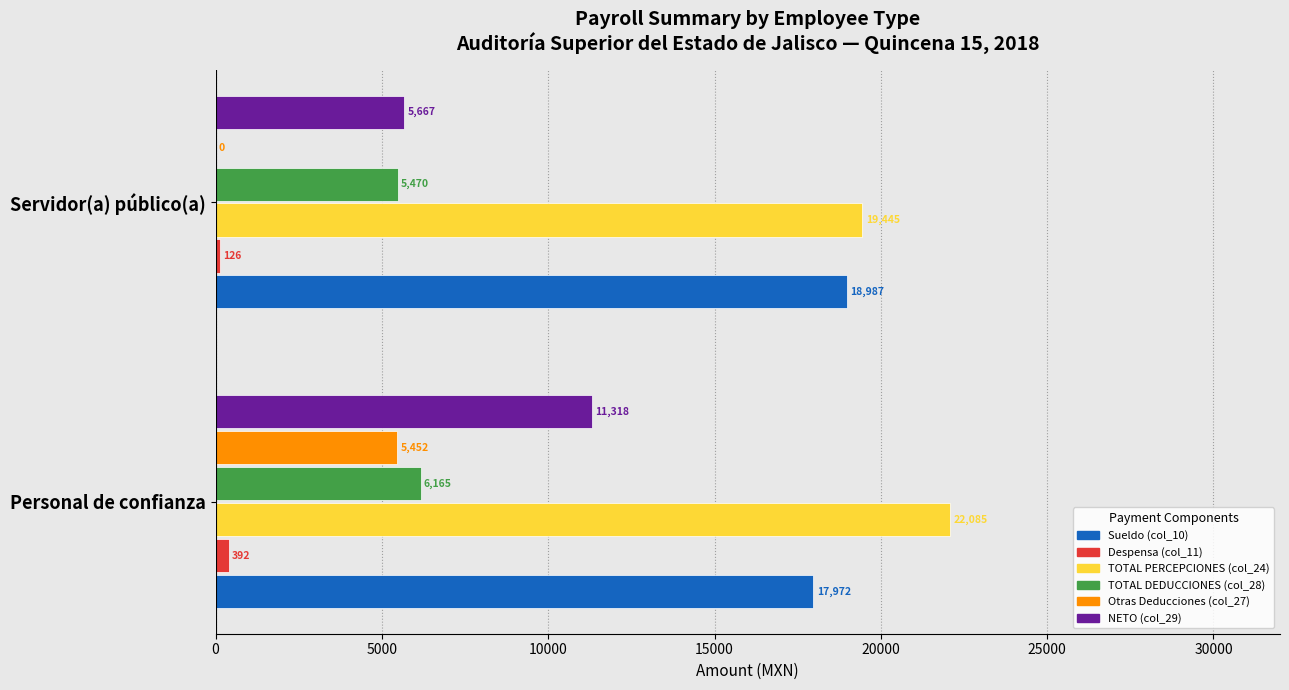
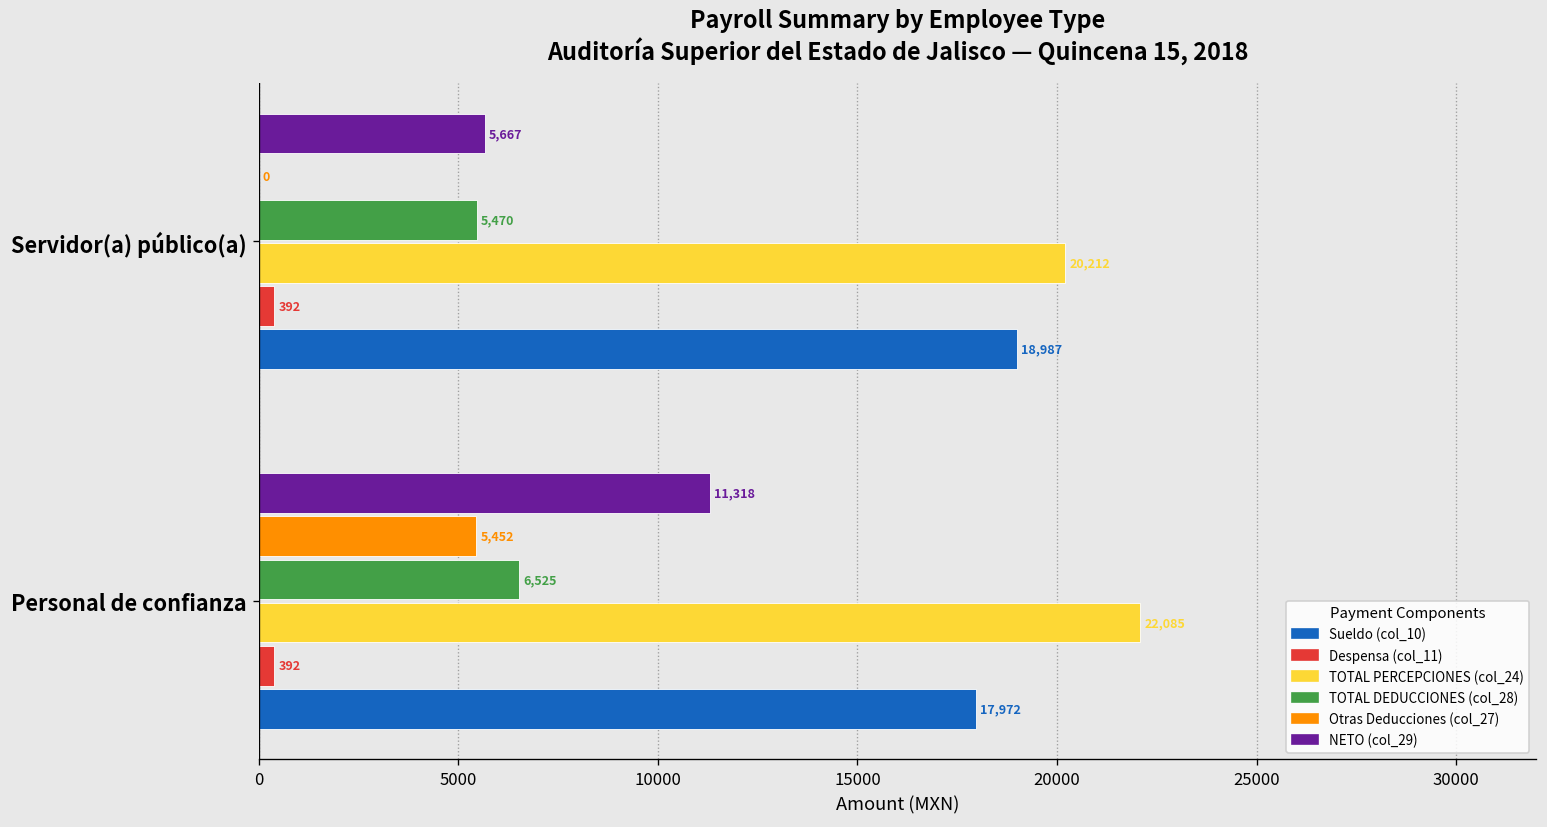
  {
    "Sueldo (col_10)": {
      "Servidor(a) público(a)": "18,987",
      "Personal de confianza": "17,972"
    },
    "Despensa (col_11)": {
-     "Servidor(a) público(a)": "126",
+     "Servidor(a) público(a)": "392",
      "Personal de confianza": "392"
    },
    "TOTAL PERCEPCIONES (col_24)": {
-     "Servidor(a) público(a)": "19,445",
+     "Servidor(a) público(a)": "20,212",
      "Personal de confianza": "22,085"
    },
    "TOTAL DEDUCCIONES (col_28)": {
      "Servidor(a) público(a)": "5,470",
-     "Personal de confianza": "6,165"
+     "Personal de confianza": "6,525"
    },
    "Otras Deducciones (col_27)": {
      "Servidor(a) público(a)": "0",
      "Personal de confianza": "5,452"
    },
    "NETO (col_29)": {
      "Servidor(a) público(a)": "5,667",
      "Personal de confianza": "11,318"
    }
  }
